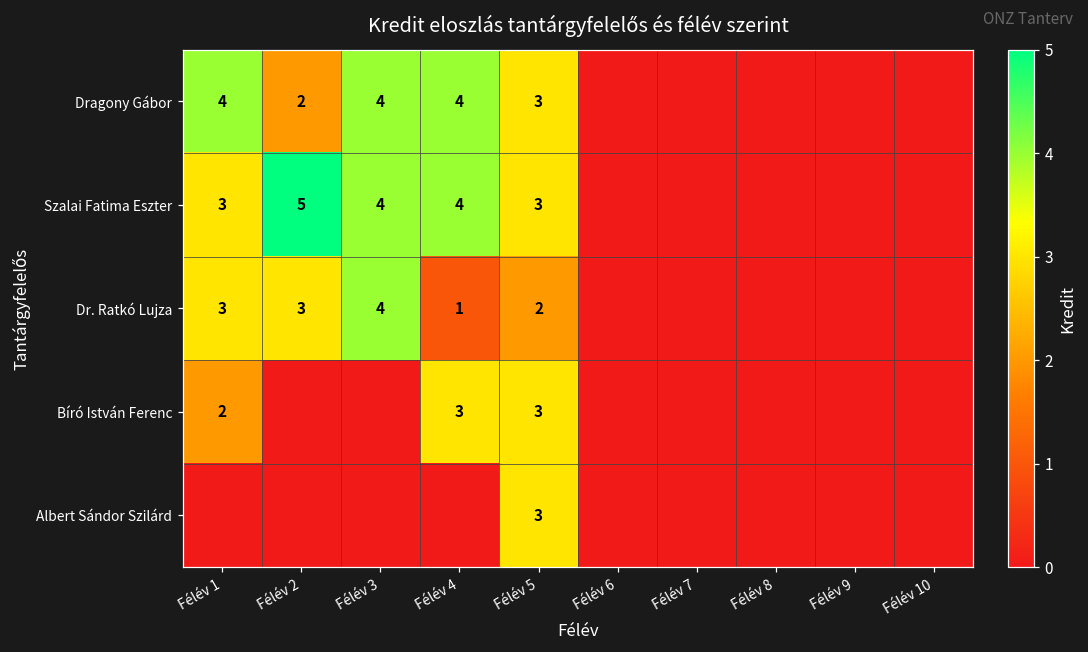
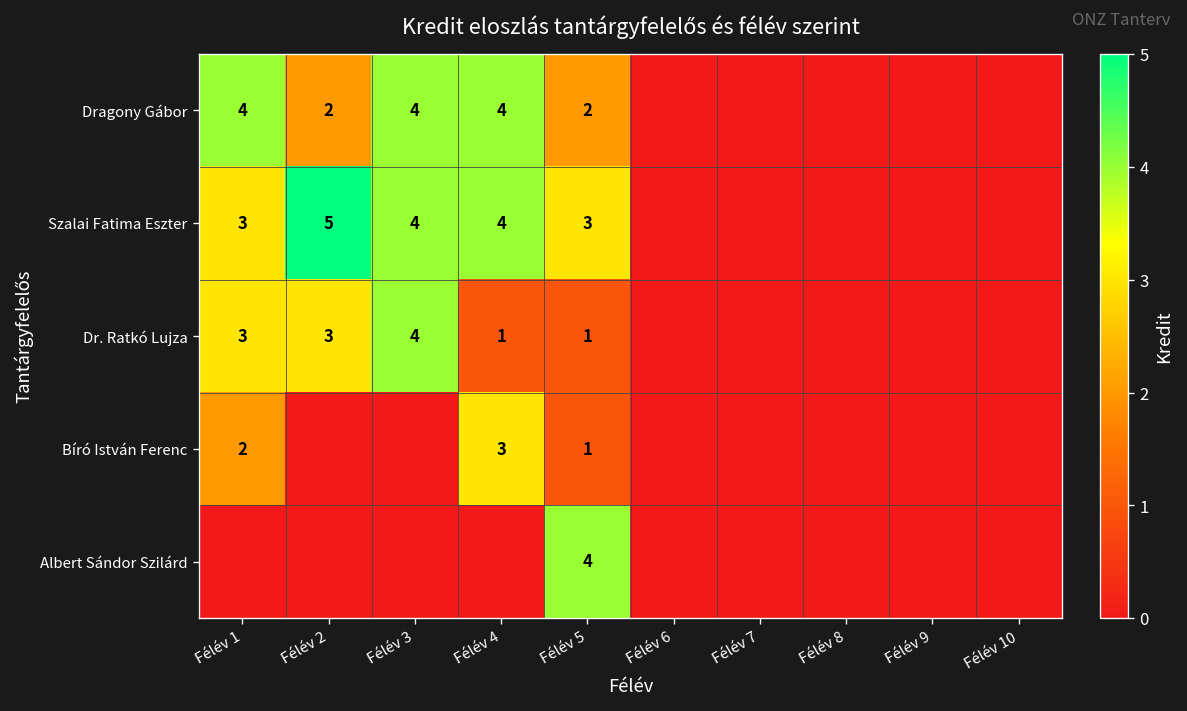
  {
    "Dragony Gábor": {
      "Félév 1": 4,
      "Félév 2": 2,
      "Félév 3": 4,
      "Félév 4": 4,
-     "Félév 5": 3
+     "Félév 5": 2
    },
    "Szalai Fatima Eszter": {
      "Félév 1": 3,
      "Félév 2": 5,
      "Félév 3": 4,
      "Félév 4": 4,
      "Félév 5": 3
    },
    "Dr. Ratkó Lujza": {
      "Félév 1": 3,
      "Félév 2": 3,
      "Félév 3": 4,
      "Félév 4": 1,
-     "Félév 5": 2
+     "Félév 5": 1
    },
    "Bíró István Ferenc": {
      "Félév 1": 2,
      "Félév 4": 3,
-     "Félév 5": 3
+     "Félév 5": 1
    },
    "Albert Sándor Szilárd": {
-     "Félév 5": 3
+     "Félév 5": 4
    }
  }
